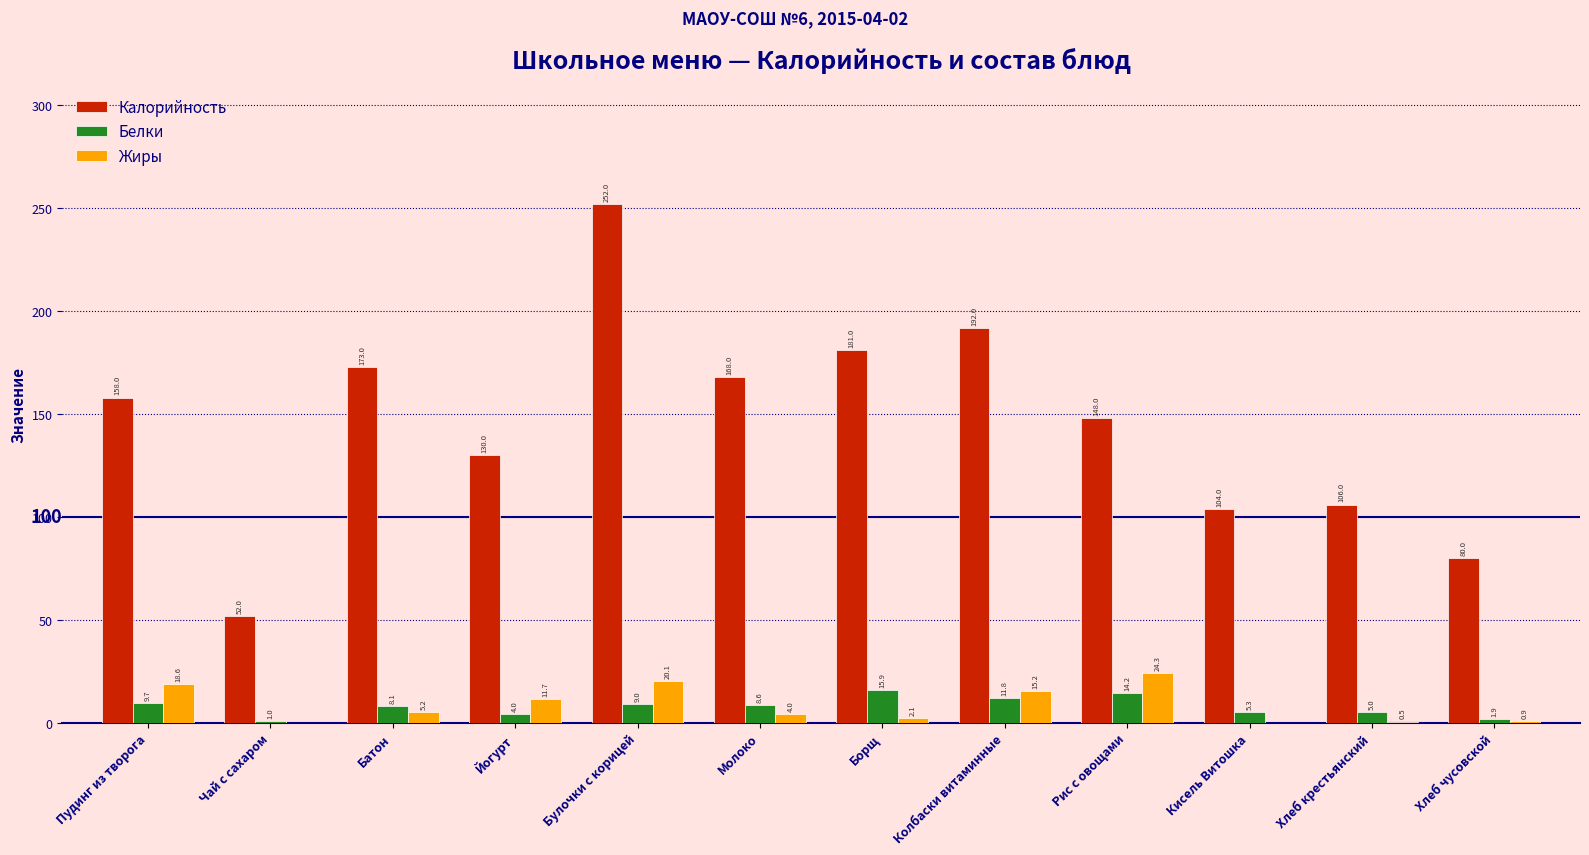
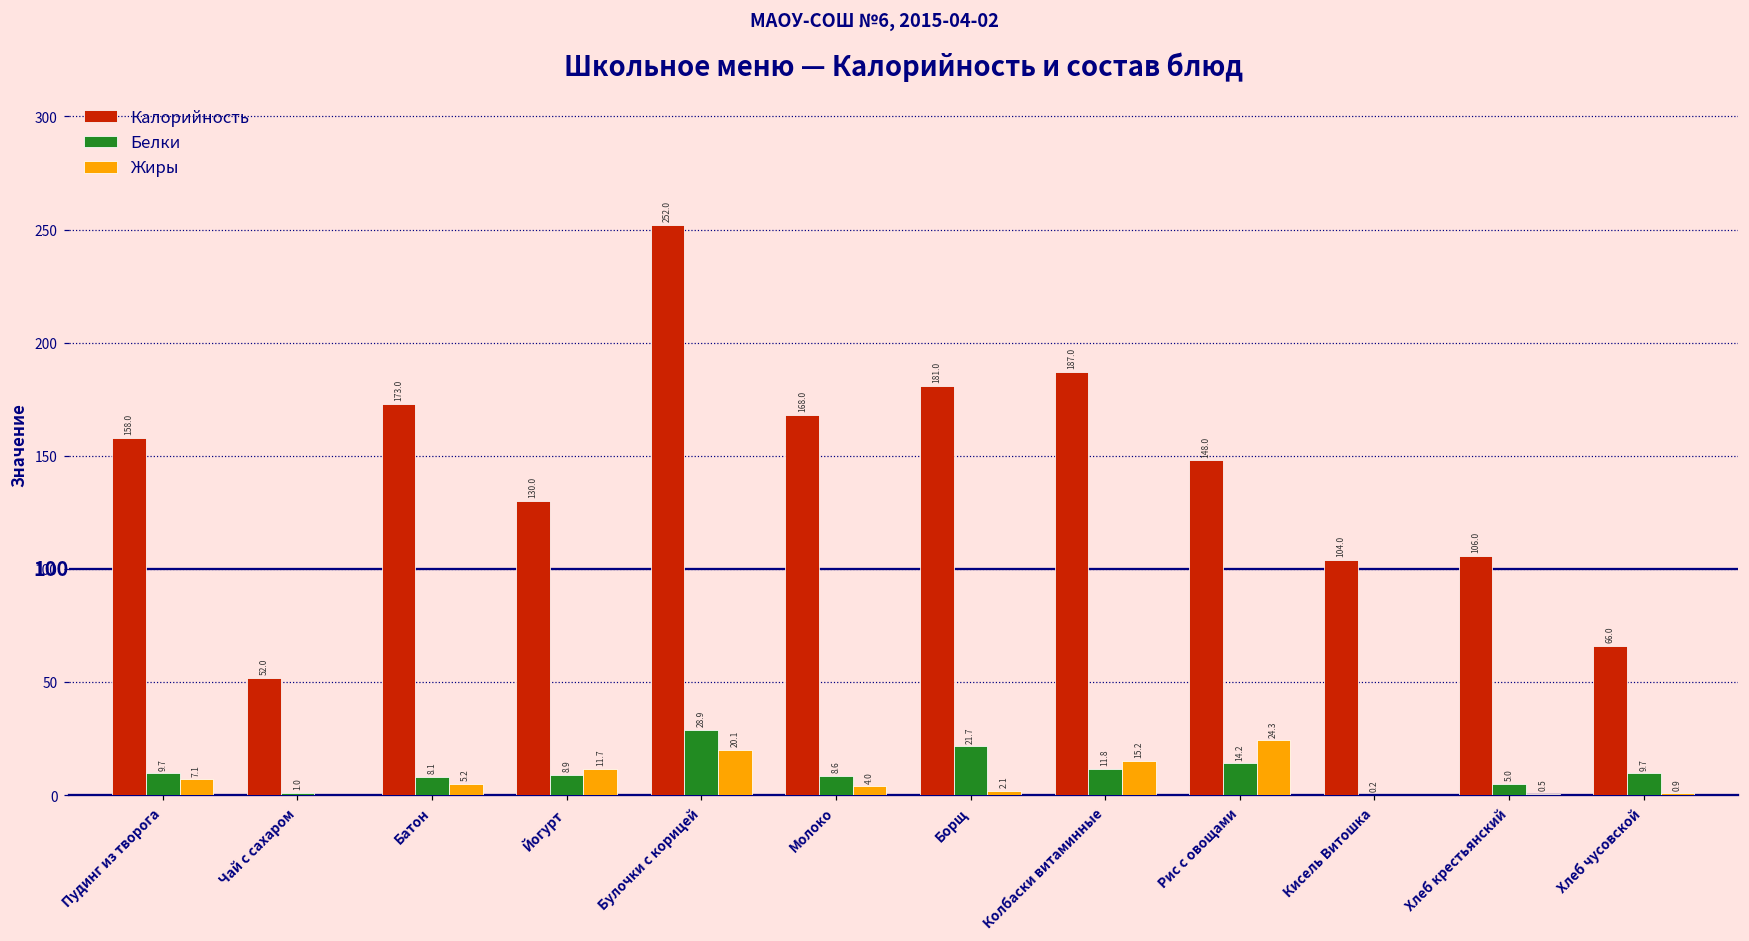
  {
    "Калорийность": {
      "Пудинг из творога": 158.0,
      "Чай с сахаром": 52.0,
      "Батон": 173.0,
      "Йогурт": 130.0,
      "Булочки с корицей": 252.0,
      "Молоко": 168.0,
      "Борщ": 181.0,
-     "Колбаски витаминные": 192.0,
+     "Колбаски витаминные": 187.0,
      "Рис с овощами": 148.0,
      "Кисель Витошка": 104.0,
      "Хлеб крестьянский": 106.0,
-     "Хлеб чусовской": 80.0
+     "Хлеб чусовской": 66.0
    },
    "Белки": {
      "Пудинг из творога": 9.7,
      "Чай с сахаром": 1.0,
      "Батон": 8.1,
-     "Йогурт": 4.0,
-     "Булочки с корицей": 9.0,
+     "Йогурт": 8.9,
+     "Булочки с корицей": 28.9,
      "Молоко": 8.6,
-     "Борщ": 15.9,
+     "Борщ": 21.7,
      "Колбаски витаминные": 11.8,
      "Рис с овощами": 14.2,
-     "Кисель Витошка": 5.3,
+     "Кисель Витошка": 0.2,
      "Хлеб крестьянский": 5.0,
-     "Хлеб чусовской": 1.9
+     "Хлеб чусовской": 9.7
    },
    "Жиры": {
-     "Пудинг из творога": 18.6,
+     "Пудинг из творога": 7.1,
      "Батон": 5.2,
      "Йогурт": 11.7,
      "Булочки с корицей": 20.1,
      "Молоко": 4.0,
      "Борщ": 2.1,
      "Колбаски витаминные": 15.2,
      "Рис с овощами": 24.3,
      "Хлеб крестьянский": 0.5,
      "Хлеб чусовской": 0.9
    }
  }
